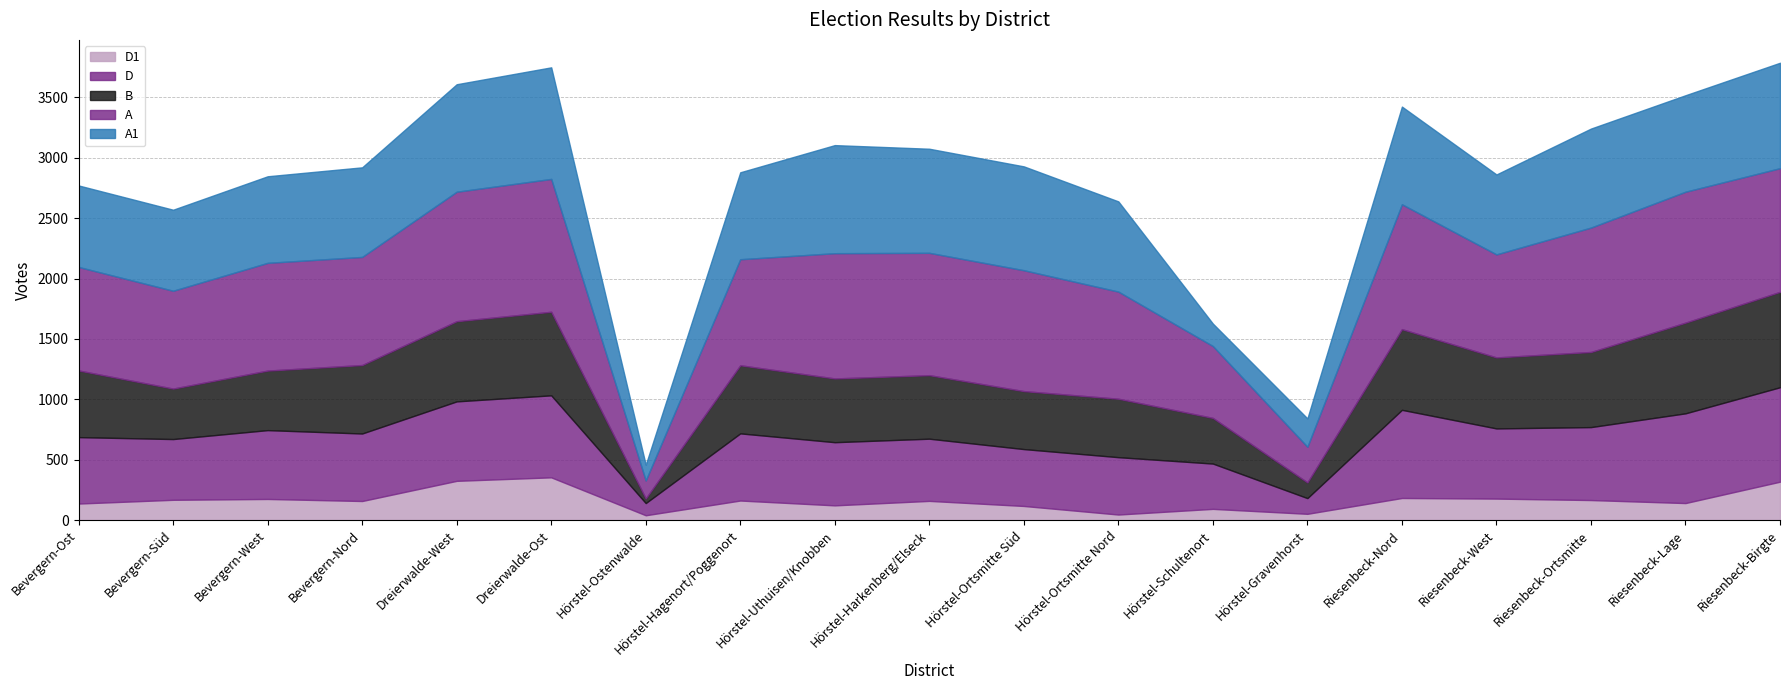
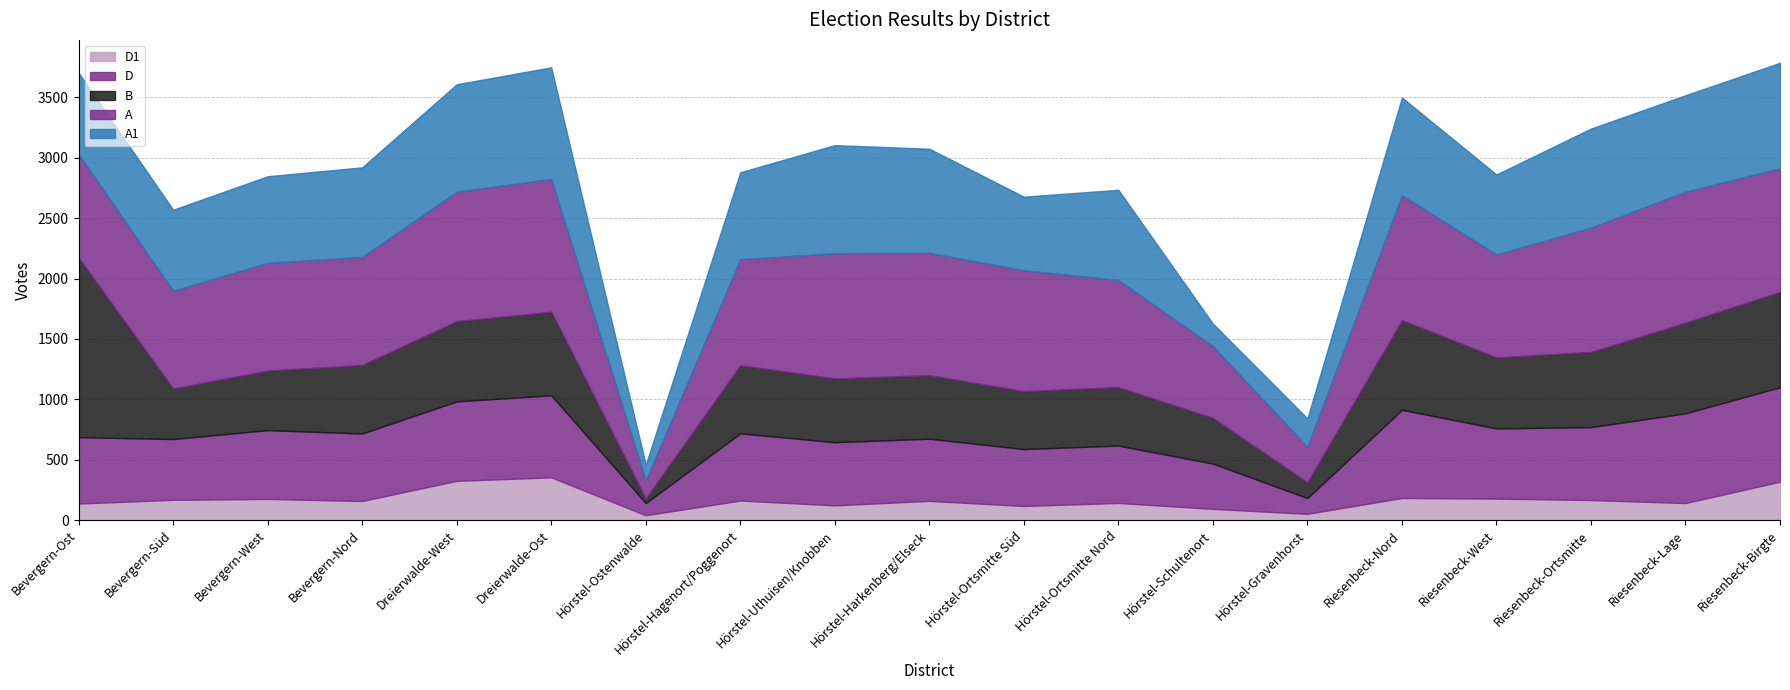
  {
    "D1": {
      "Bevergern-Ost": 140,
      "Bevergern-Süd": 170,
      "Bevergern-West": 180,
      "Bevergern-Nord": 160,
      "Dreierwalde-West": 330,
      "Dreierwalde-Ost": 350,
      "Hörstel-Ostenwalde": 40,
      "Hörstel-Hagenort/Poggenort": 160,
      "Hörstel-Uthuisen/Knobben": 120,
      "Hörstel-Harkenberg/Elseck": 160,
      "Hörstel-Ortsmitte Süd": 120,
-     "Hörstel-Ortsmitte Nord": 50,
+     "Hörstel-Ortsmitte Nord": 140,
      "Hörstel-Schultenort": 90,
      "Hörstel-Gravenhorst": 50,
      "Riesenbeck-Nord": 180,
      "Riesenbeck-West": 180,
      "Riesenbeck-Ortsmitte": 170,
      "Riesenbeck-Lage": 140,
      "Riesenbeck-Birgte": 320
    },
    "B": {
-     "Bevergern-Ost": 550,
+     "Bevergern-Ost": 1490,
      "Bevergern-Süd": 420,
      "Bevergern-West": 490,
      "Bevergern-Nord": 570,
      "Dreierwalde-West": 660,
      "Dreierwalde-Ost": 690,
      "Hörstel-Ostenwalde": 40,
      "Hörstel-Hagenort/Poggenort": 560,
      "Hörstel-Uthuisen/Knobben": 530,
      "Hörstel-Harkenberg/Elseck": 530,
      "Hörstel-Ortsmitte Süd": 480,
      "Hörstel-Ortsmitte Nord": 480,
      "Hörstel-Schultenort": 380,
      "Hörstel-Gravenhorst": 130,
-     "Riesenbeck-Nord": 670,
+     "Riesenbeck-Nord": 740,
      "Riesenbeck-West": 590,
      "Riesenbeck-Ortsmitte": 620,
      "Riesenbeck-Lage": 750,
      "Riesenbeck-Birgte": 790
    },
    "A1": {
      "Bevergern-Ost": 680,
      "Bevergern-Süd": 670,
      "Bevergern-West": 720,
      "Bevergern-Nord": 740,
      "Dreierwalde-West": 890,
      "Dreierwalde-Ost": 920,
      "Hörstel-Ostenwalde": 130,
      "Hörstel-Hagenort/Poggenort": 720,
      "Hörstel-Uthuisen/Knobben": 900,
      "Hörstel-Harkenberg/Elseck": 860,
-     "Hörstel-Ortsmitte Süd": 860,
+     "Hörstel-Ortsmitte Süd": 610,
      "Hörstel-Ortsmitte Nord": 750,
      "Hörstel-Schultenort": 190,
      "Hörstel-Gravenhorst": 240,
      "Riesenbeck-Nord": 810,
      "Riesenbeck-West": 660,
      "Riesenbeck-Ortsmitte": 820,
      "Riesenbeck-Lage": 800,
      "Riesenbeck-Birgte": 870
    }
  }
